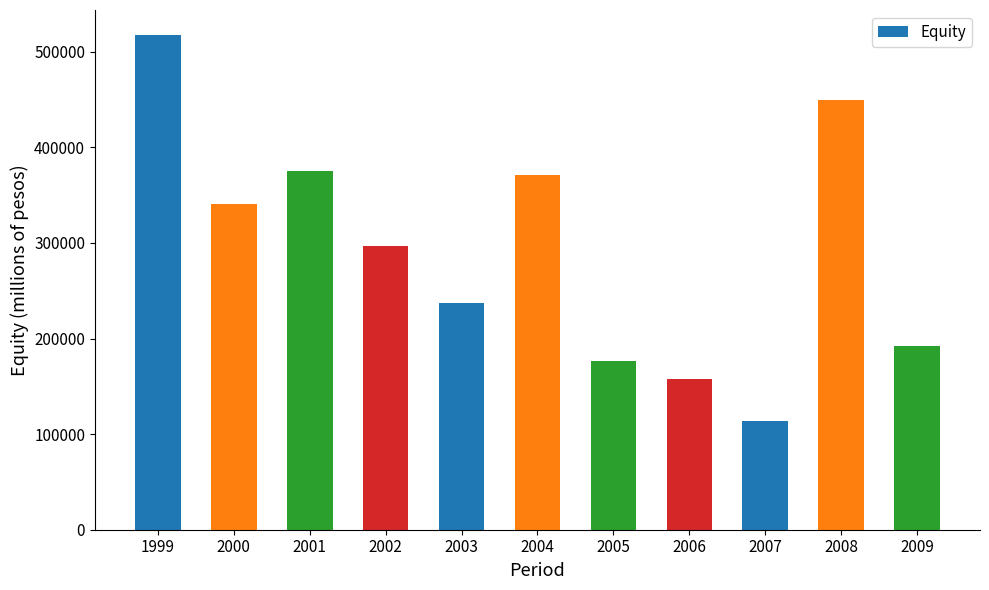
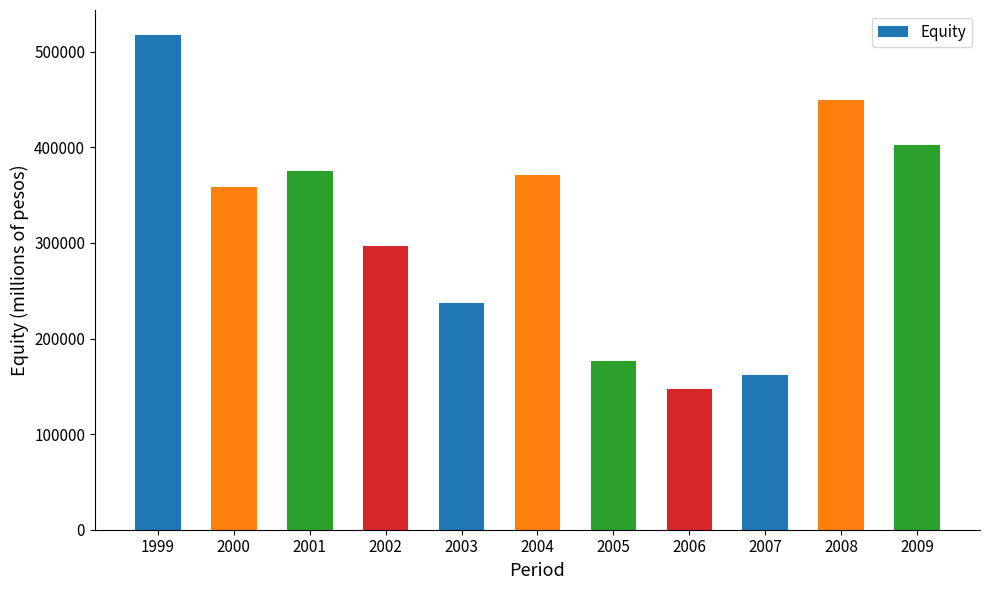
  {
    "1999": 520000,
-   "2000": 340000,
+   "2000": 360000,
    "2001": 370000,
    "2002": 300000,
    "2003": 240000,
    "2004": 370000,
    "2005": 180000,
-   "2006": 160000,
-   "2007": 110000,
+   "2006": 150000,
+   "2007": 160000,
    "2008": 450000,
-   "2009": 190000
+   "2009": 400000
  }
